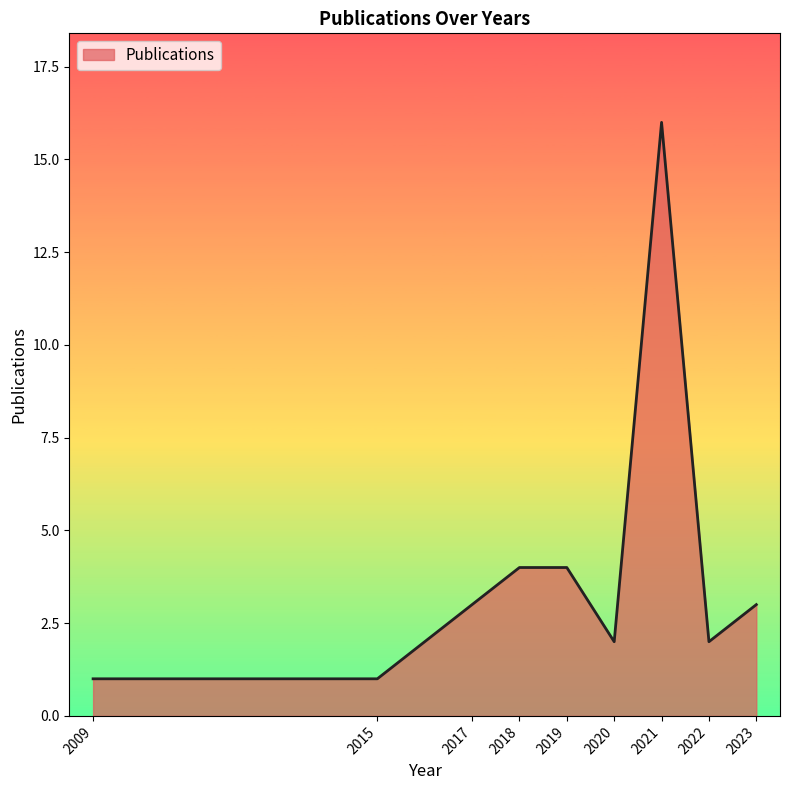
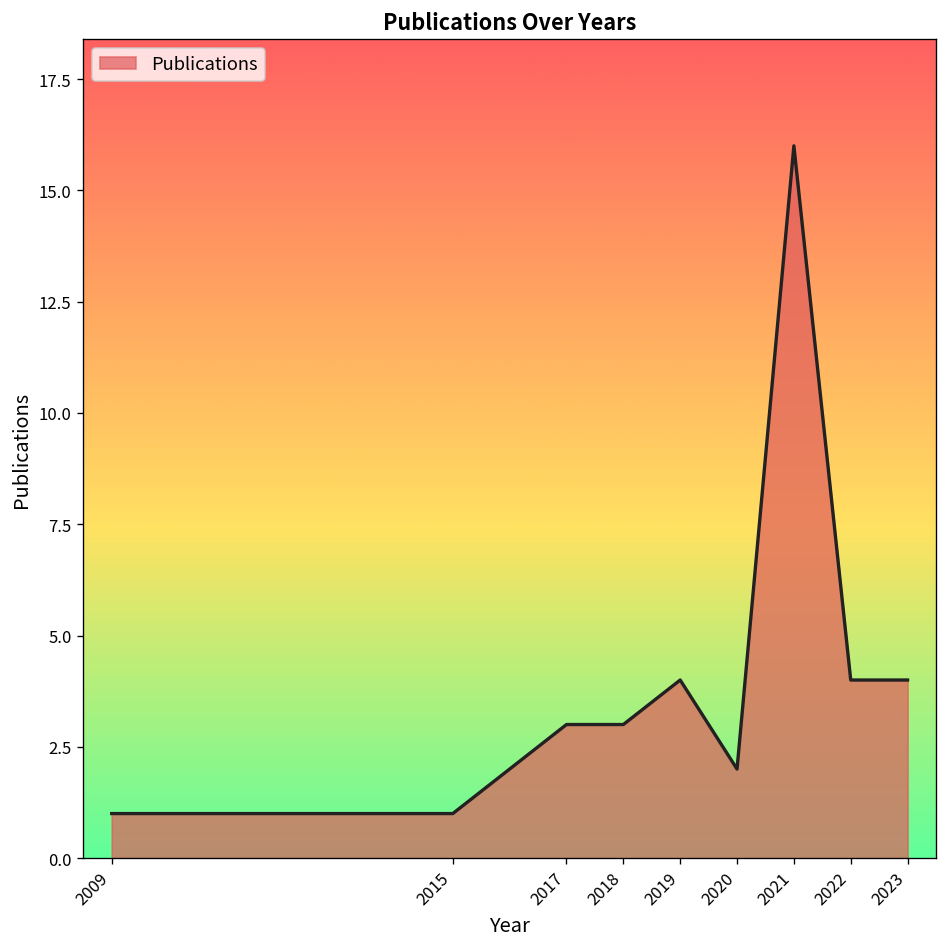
  {
    "2009": 1,
    "2015": 1,
    "2017": 3,
-   "2018": 4,
+   "2018": 3,
    "2019": 4,
    "2020": 2,
    "2021": 16,
-   "2022": 2,
-   "2023": 3
+   "2022": 4,
+   "2023": 4
  }
